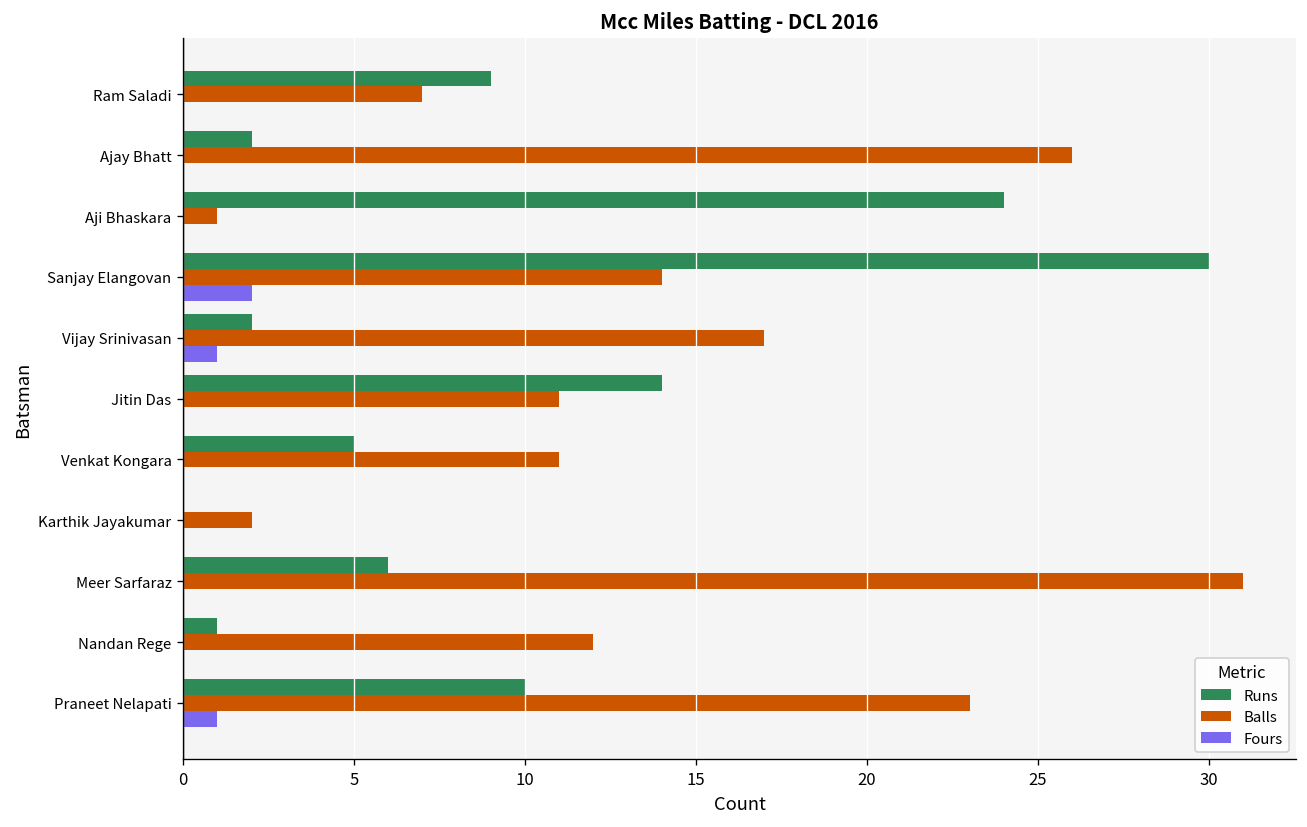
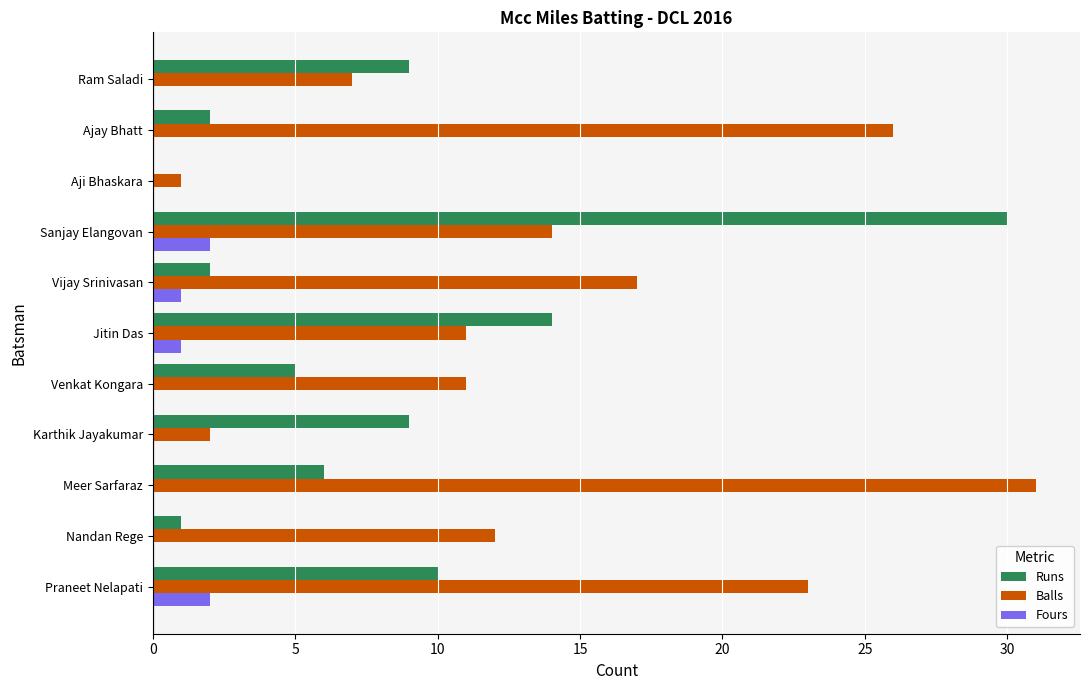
  {
    "Runs": {
      "Ram Saladi": 9,
      "Ajay Bhatt": 2,
-     "Aji Bhaskara": 24,
+     "Aji Bhaskara": 0,
      "Sanjay Elangovan": 30,
      "Vijay Srinivasan": 2,
      "Jitin Das": 14,
      "Venkat Kongara": 5,
-     "Karthik Jayakumar": 0,
+     "Karthik Jayakumar": 9,
      "Meer Sarfaraz": 6,
      "Nandan Rege": 1,
      "Praneet Nelapati": 10
    },
    "Balls": {
      "Ram Saladi": 7,
      "Ajay Bhatt": 26,
      "Aji Bhaskara": 1,
      "Sanjay Elangovan": 14,
      "Vijay Srinivasan": 17,
      "Jitin Das": 11,
      "Venkat Kongara": 11,
      "Karthik Jayakumar": 2,
      "Meer Sarfaraz": 31,
      "Nandan Rege": 12,
      "Praneet Nelapati": 23
    },
    "Fours": {
      "Ram Saladi": 0,
      "Ajay Bhatt": 0,
      "Aji Bhaskara": 0,
      "Sanjay Elangovan": 2,
      "Vijay Srinivasan": 1,
-     "Jitin Das": 0,
+     "Jitin Das": 1,
      "Venkat Kongara": 0,
      "Karthik Jayakumar": 0,
      "Meer Sarfaraz": 0,
      "Nandan Rege": 0,
-     "Praneet Nelapati": 1
+     "Praneet Nelapati": 2
    }
  }
